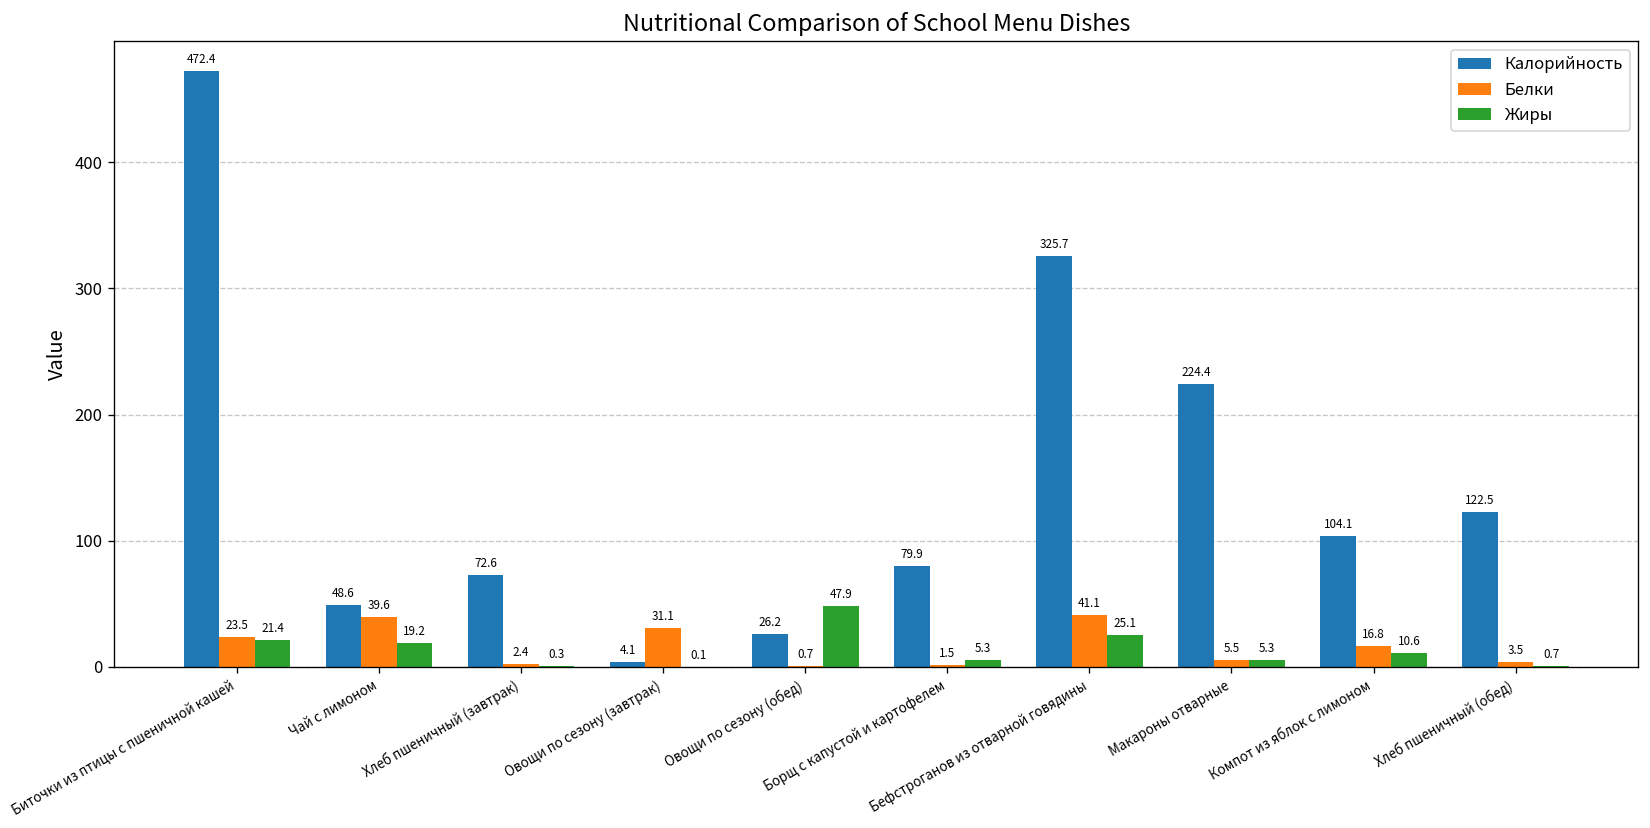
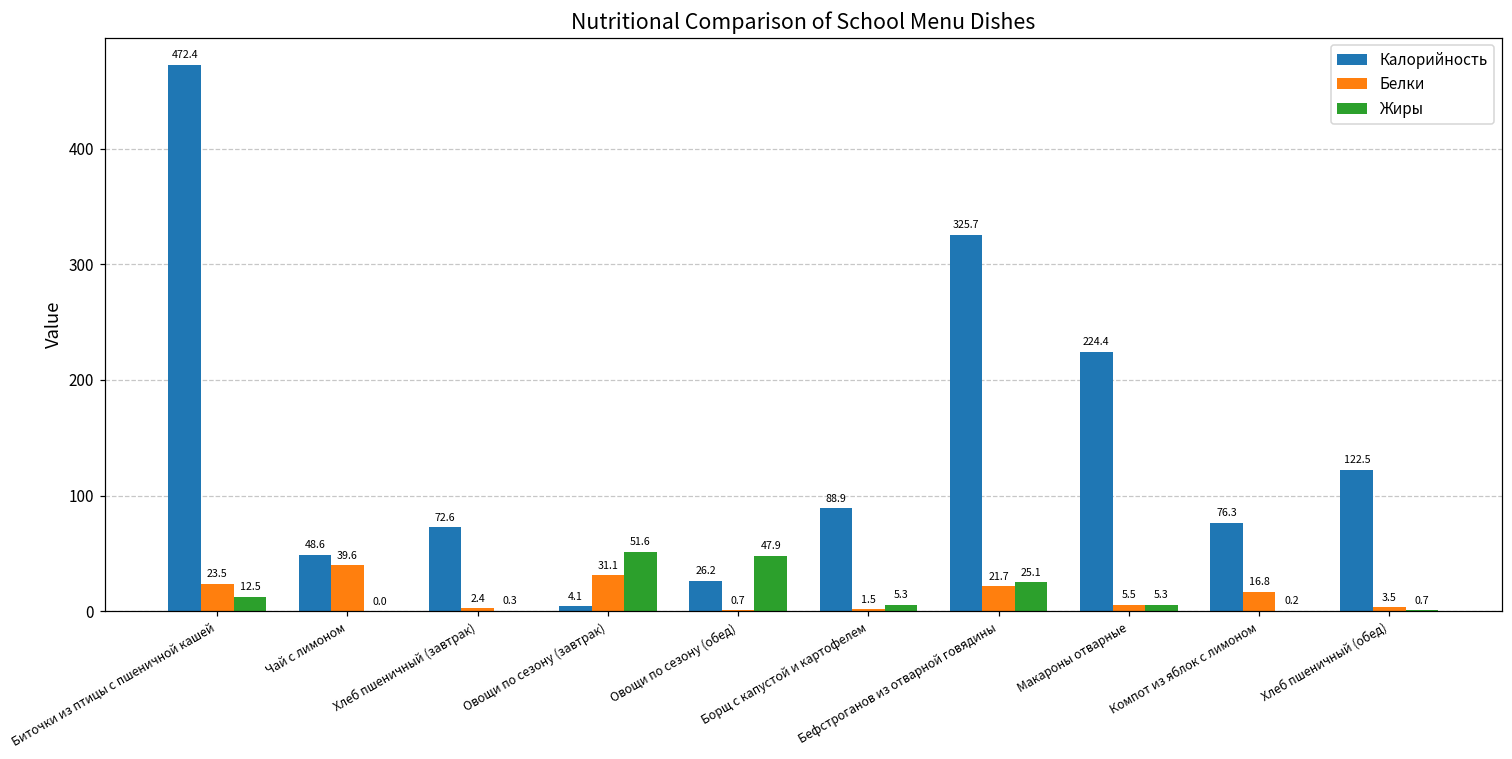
  {
    "Калорийность": {
      "Биточки из птицы с пшеничной кашей": 472.4,
      "Чай с лимоном": 48.6,
      "Хлеб пшеничный (завтрак)": 72.6,
      "Овощи по сезону (завтрак)": 4.1,
      "Овощи по сезону (обед)": 26.2,
-     "Борщ с капустой и картофелем": 79.9,
+     "Борщ с капустой и картофелем": 88.9,
      "Бефстроганов из отварной говядины": 325.7,
      "Макароны отварные": 224.4,
-     "Компот из яблок с лимоном": 104.1,
+     "Компот из яблок с лимоном": 76.3,
      "Хлеб пшеничный (обед)": 122.5
    },
    "Белки": {
      "Биточки из птицы с пшеничной кашей": 23.5,
      "Чай с лимоном": 39.6,
      "Хлеб пшеничный (завтрак)": 2.4,
      "Овощи по сезону (завтрак)": 31.1,
      "Овощи по сезону (обед)": 0.7,
      "Борщ с капустой и картофелем": 1.5,
-     "Бефстроганов из отварной говядины": 41.1,
+     "Бефстроганов из отварной говядины": 21.7,
      "Макароны отварные": 5.5,
      "Компот из яблок с лимоном": 16.8,
      "Хлеб пшеничный (обед)": 3.5
    },
    "Жиры": {
-     "Биточки из птицы с пшеничной кашей": 21.4,
-     "Чай с лимоном": 19.2,
+     "Биточки из птицы с пшеничной кашей": 12.5,
+     "Чай с лимоном": 0.0,
      "Хлеб пшеничный (завтрак)": 0.3,
-     "Овощи по сезону (завтрак)": 0.1,
+     "Овощи по сезону (завтрак)": 51.6,
      "Овощи по сезону (обед)": 47.9,
      "Борщ с капустой и картофелем": 5.3,
      "Бефстроганов из отварной говядины": 25.1,
      "Макароны отварные": 5.3,
-     "Компот из яблок с лимоном": 10.6,
+     "Компот из яблок с лимоном": 0.2,
      "Хлеб пшеничный (обед)": 0.7
    }
  }
